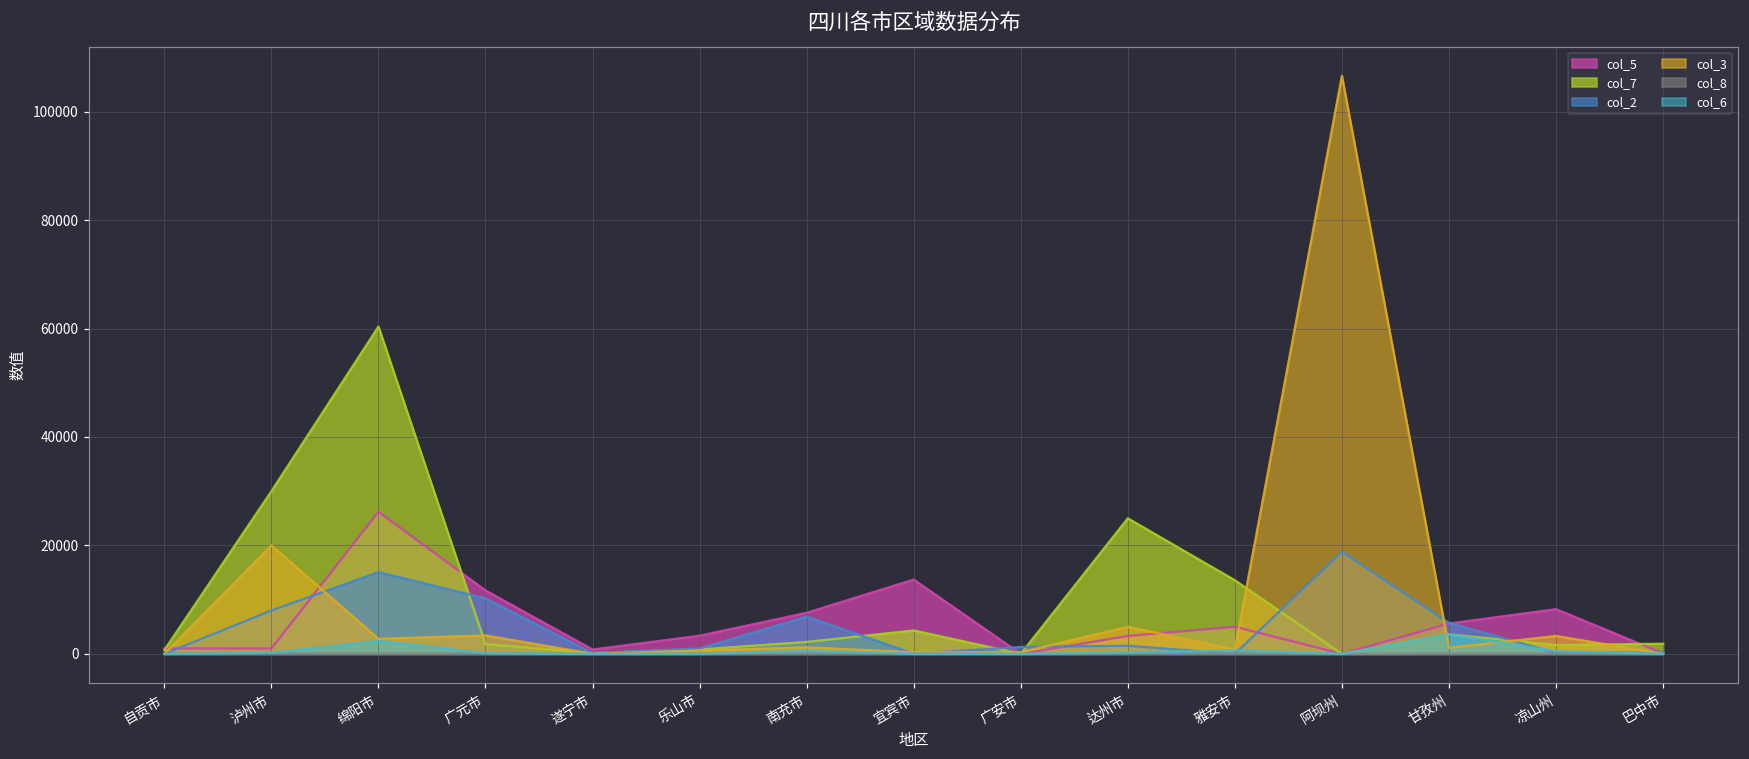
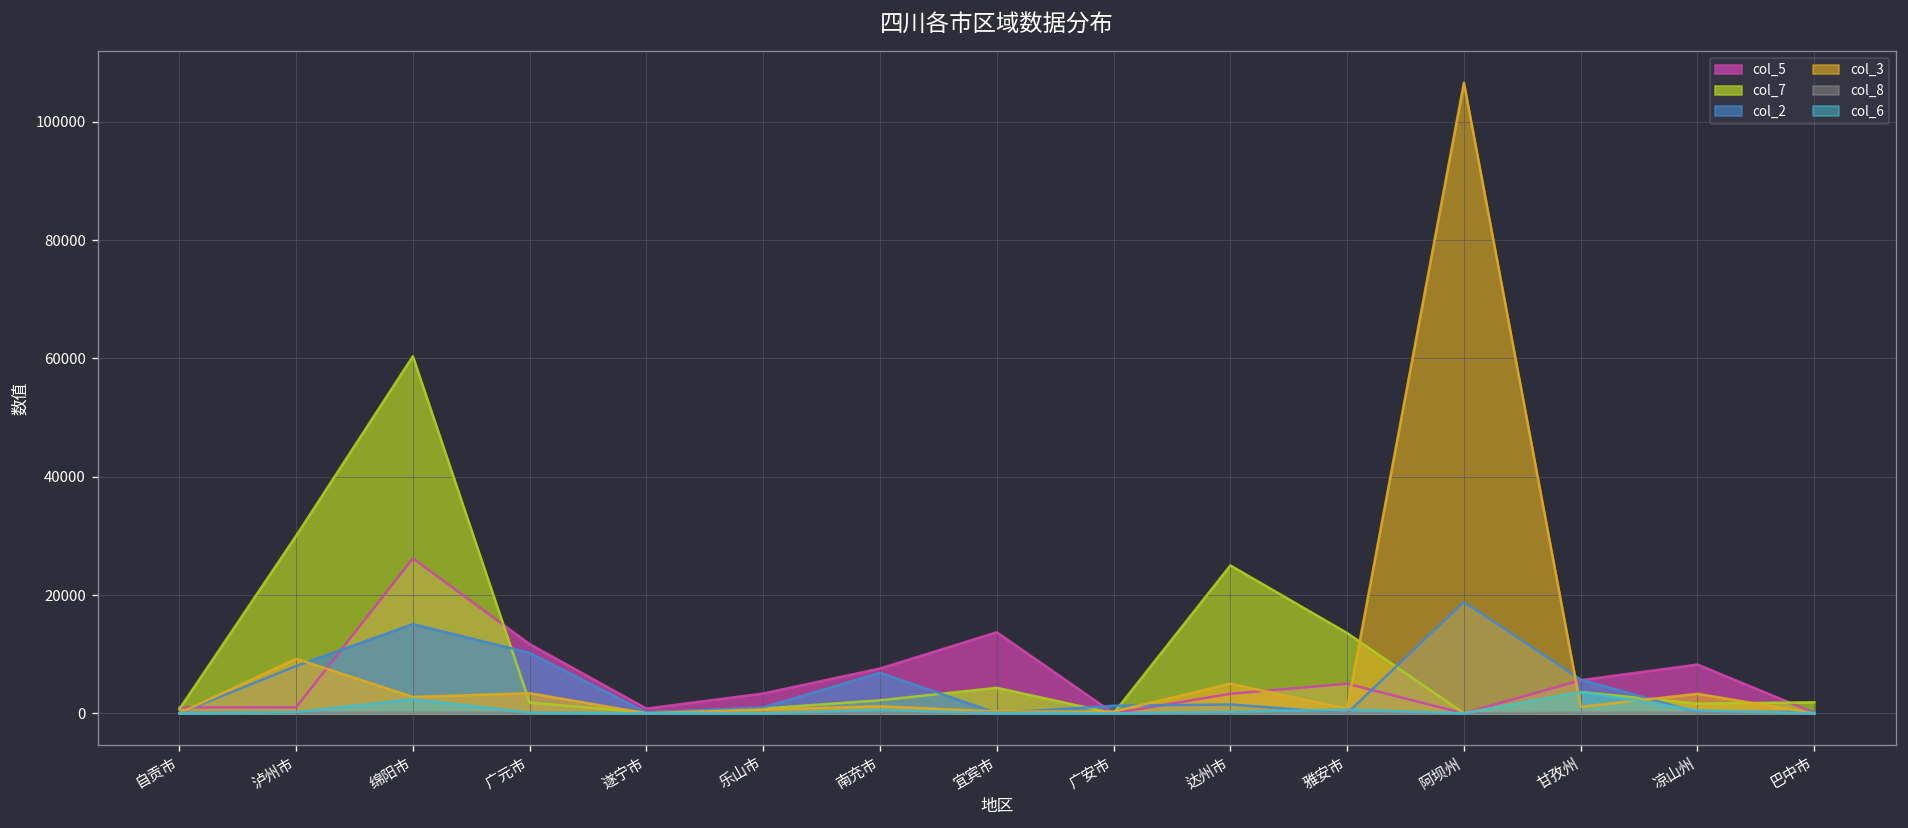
  {
    "col_5": {
      "泸州市": 1000,
      "绵阳市": 26000,
      "广元市": 12000,
      "遂宁市": 1000,
      "乐山市": 3000,
      "南充市": 8000,
      "宜宾市": 14000,
      "达州市": 3000,
      "雅安市": 5000,
      "凉山州": 8000
    },
    "col_7": {
      "泸州市": 30000,
      "绵阳市": 60000,
      "广元市": 2000,
      "南充市": 2000,
      "宜宾市": 4000,
      "达州市": 25000,
      "雅安市": 14000,
      "凉山州": 2000,
      "巴中市": 2000
    },
    "col_3": {
-     "泸州市": 20000,
+     "泸州市": 9000,
      "广元市": 3000,
      "南充市": 1000,
      "达州市": 5000,
      "阿坝州": 107000,
      "甘孜州": 1000,
      "凉山州": 3000
    },
    "col_8": {
      "绵阳市": 0,
      "甘孜州": 0
    }
  }
